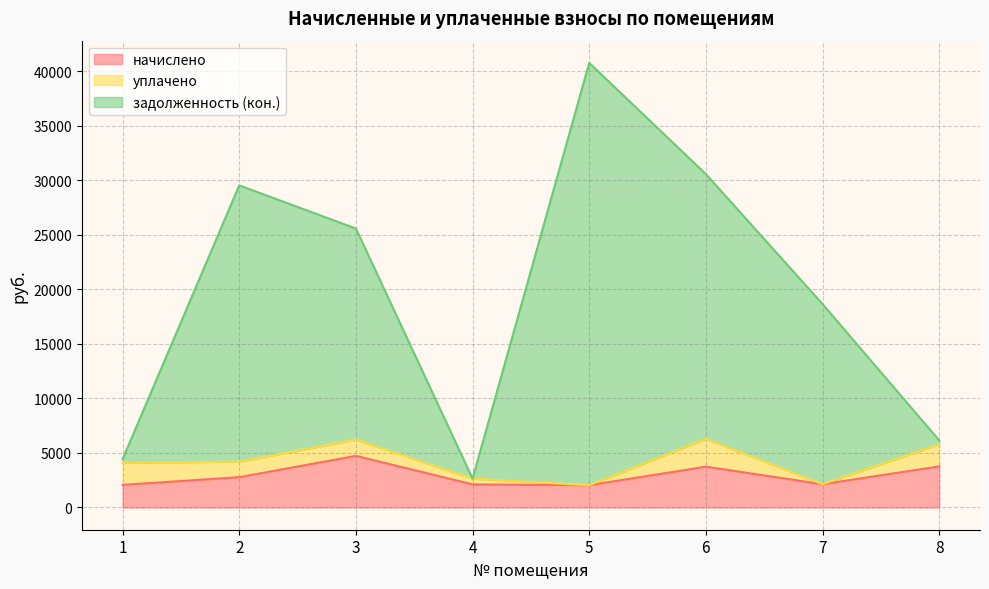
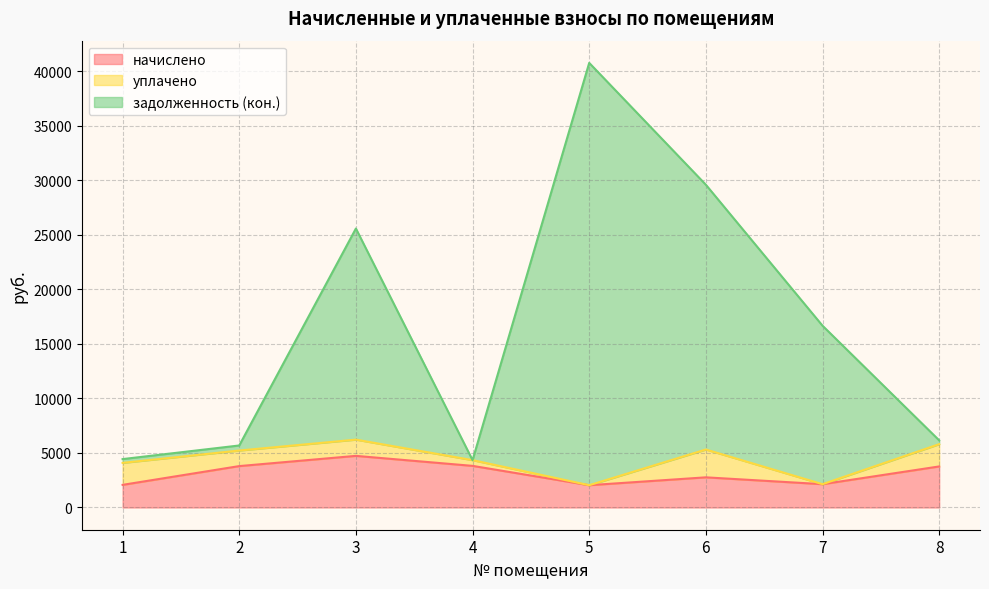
  {
    "начислено": {
      "1": 2100,
-     "2": 2800,
+     "2": 3800,
      "3": 4700,
-     "4": 2100,
-     "6": 3700,
+     "4": 3800,
+     "6": 2800,
      "8": 3800
    },
    "уплачено": {
      "1": 2000,
      "2": 1400,
      "3": 1500,
      "6": 2600,
      "8": 2000
    },
    "задолженность (кон.)": {
      "1": 300,
-     "2": 25300,
+     "2": 500,
      "3": 19400,
      "5": 38700,
      "6": 24300,
-     "7": 16500,
+     "7": 14500,
      "8": 400
    }
  }
